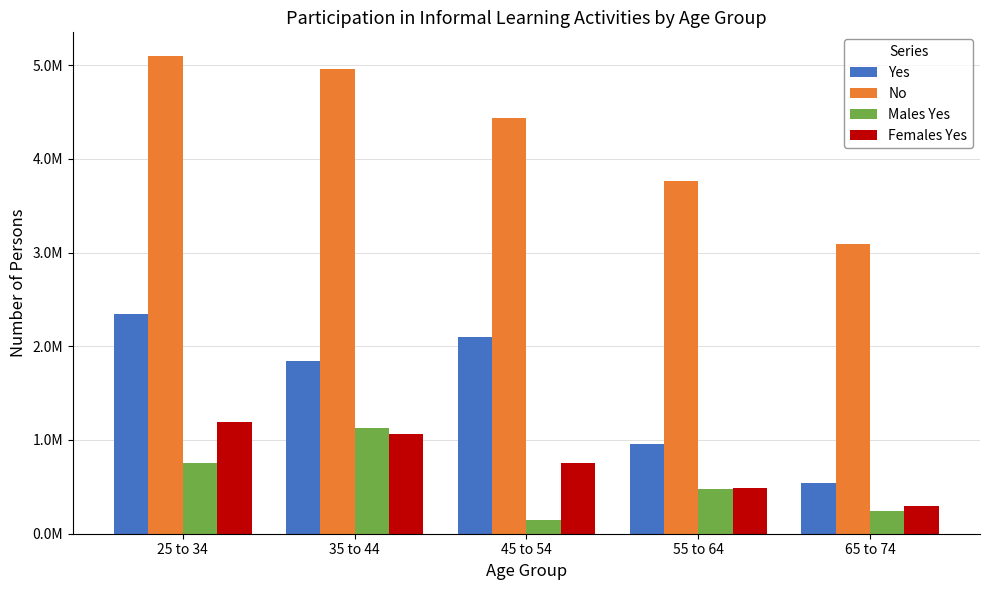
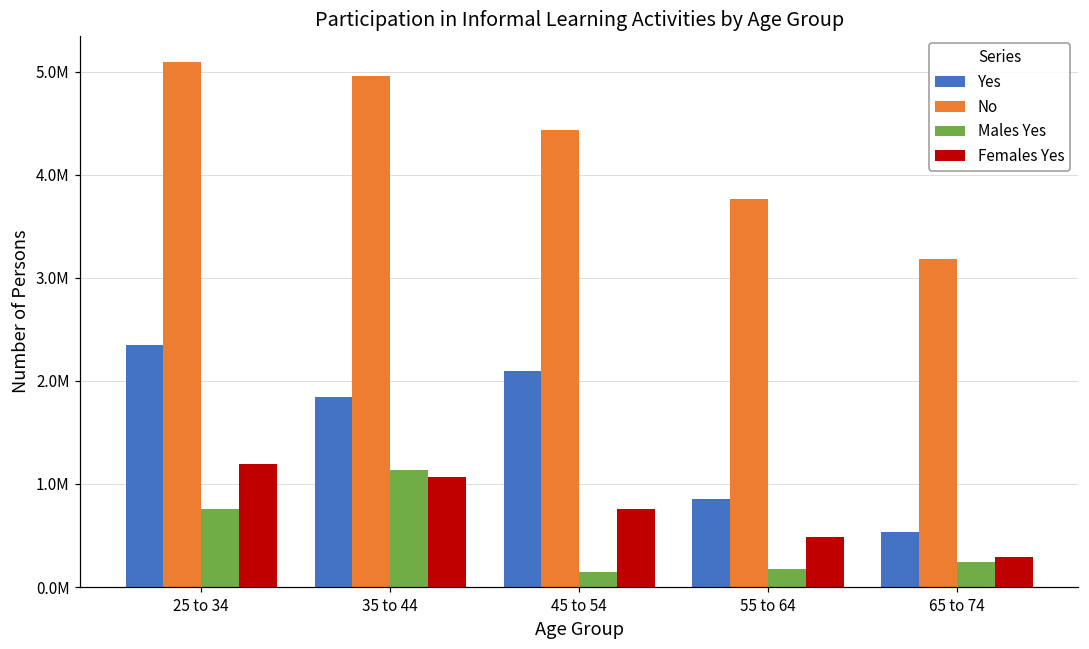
  {
    "Yes": {
      "25 to 34": 2300000,
      "35 to 44": 1800000,
      "45 to 54": 2100000,
-     "55 to 64": 1000000,
+     "55 to 64": 900000,
      "65 to 74": 500000
    },
    "No": {
      "25 to 34": 5100000,
      "35 to 44": 5000000,
      "45 to 54": 4400000,
      "55 to 64": 3800000,
-     "65 to 74": 3100000
+     "65 to 74": 3200000
    },
    "Males Yes": {
      "25 to 34": 800000,
      "35 to 44": 1100000,
      "45 to 54": 100000,
-     "55 to 64": 500000,
+     "55 to 64": 200000,
      "65 to 74": 200000
    },
    "Females Yes": {
      "25 to 34": 1200000,
      "35 to 44": 1100000,
      "45 to 54": 800000,
      "55 to 64": 500000,
      "65 to 74": 300000
    }
  }
